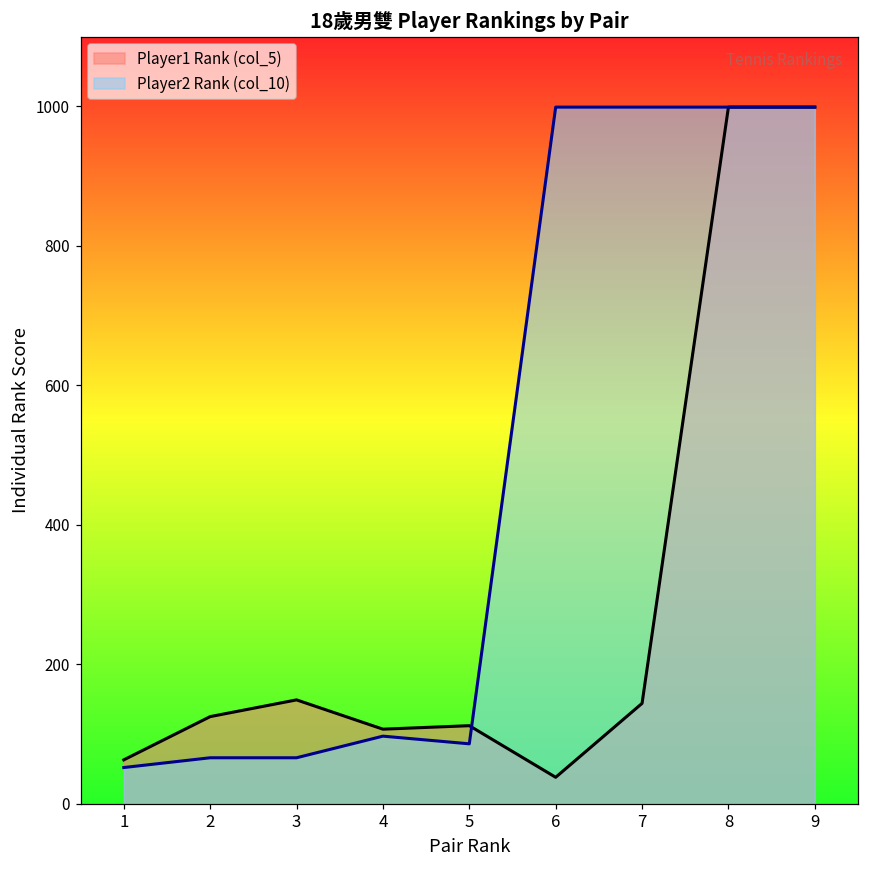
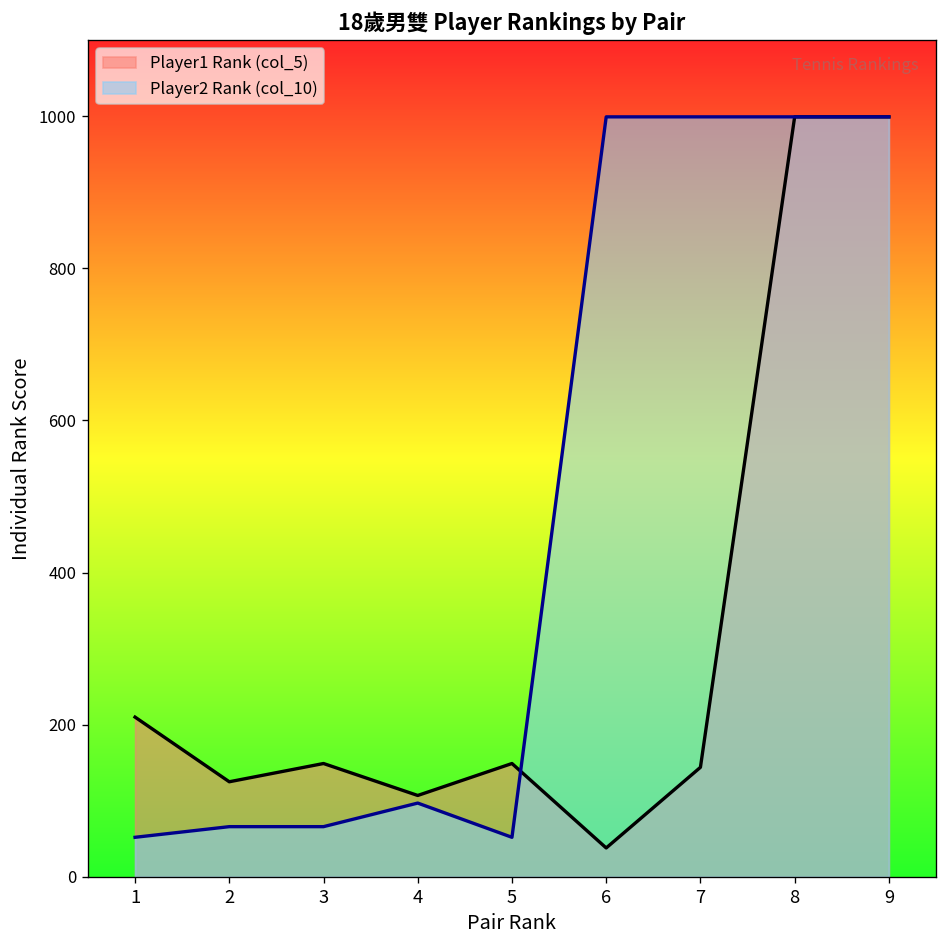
  {
    "Player1 Rank (col_5)": {
-     "1": 60,
+     "1": 210,
      "2": 130,
      "3": 150,
      "4": 110,
-     "5": 110,
+     "5": 150,
      "6": 40,
      "7": 140
    },
    "Player2 Rank (col_10)": {
      "1": 50,
      "2": 70,
      "3": 70,
      "4": 100,
-     "5": 90,
+     "5": 50,
      "6": 1000,
      "7": 1000
    }
  }
